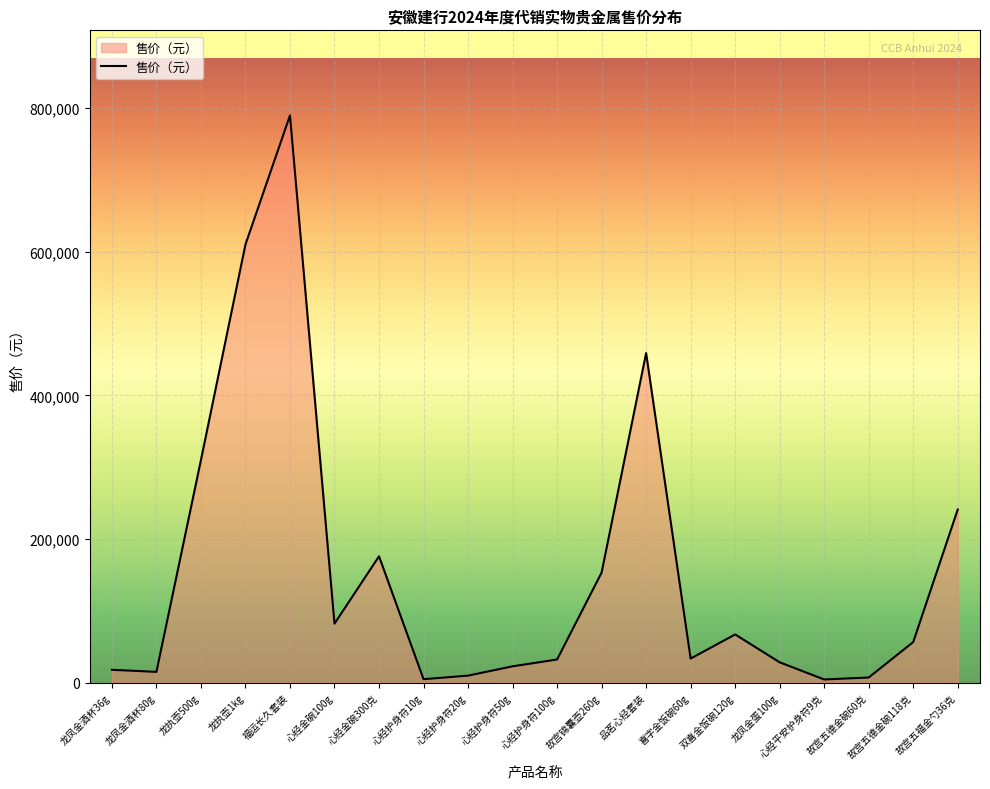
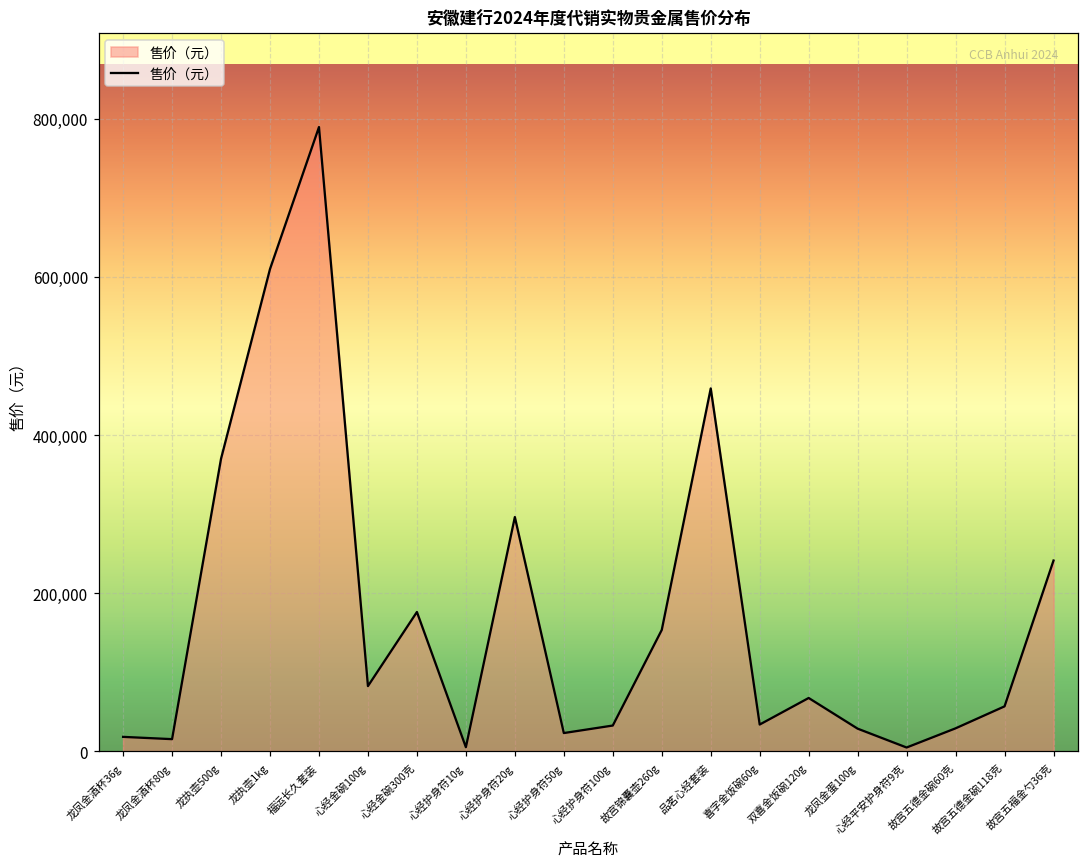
  {
    "龙凤金酒杯36g": "20,000",
    "龙凤金酒杯80g": "20,000",
-   "龙执壶500g": "310,000",
+   "龙执壶500g": "370,000",
    "龙执壶1kg": "610,000",
    "福运长久套装": "790,000",
    "心经金碗100g": "80,000",
    "心经金碗300克": "180,000",
    "心经护身符10g": "0",
-   "心经护身符20g": "10,000",
+   "心经护身符20g": "300,000",
    "心经护身符50g": "20,000",
    "心经护身符100g": "30,000",
    "故宫锦囊壶260g": "150,000",
    "品茗心经套装": "460,000",
    "喜字金饭碗60g": "30,000",
    "双喜金饭碗120g": "70,000",
    "龙凤金蛋100g": "30,000",
    "心经平安护身符9克": "0",
-   "故宫五德金碗60克": "10,000",
+   "故宫五德金碗60克": "30,000",
    "故宫五德金碗118克": "60,000",
    "故宫五福金勺36克": "240,000"
  }
